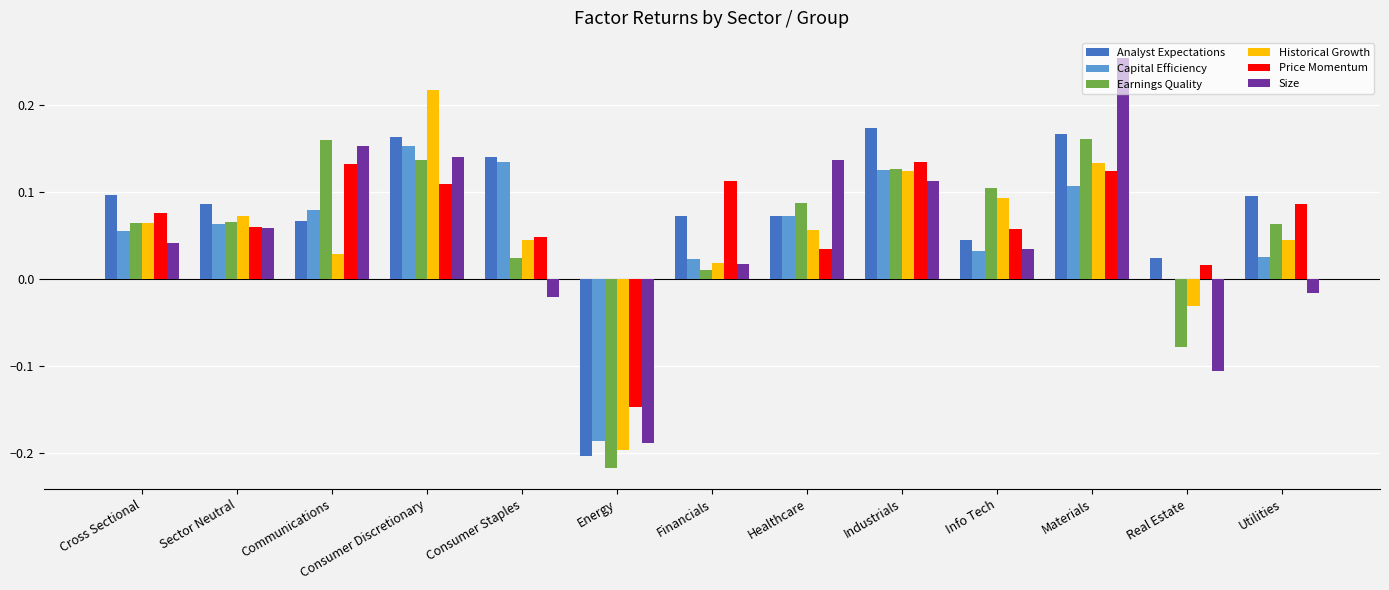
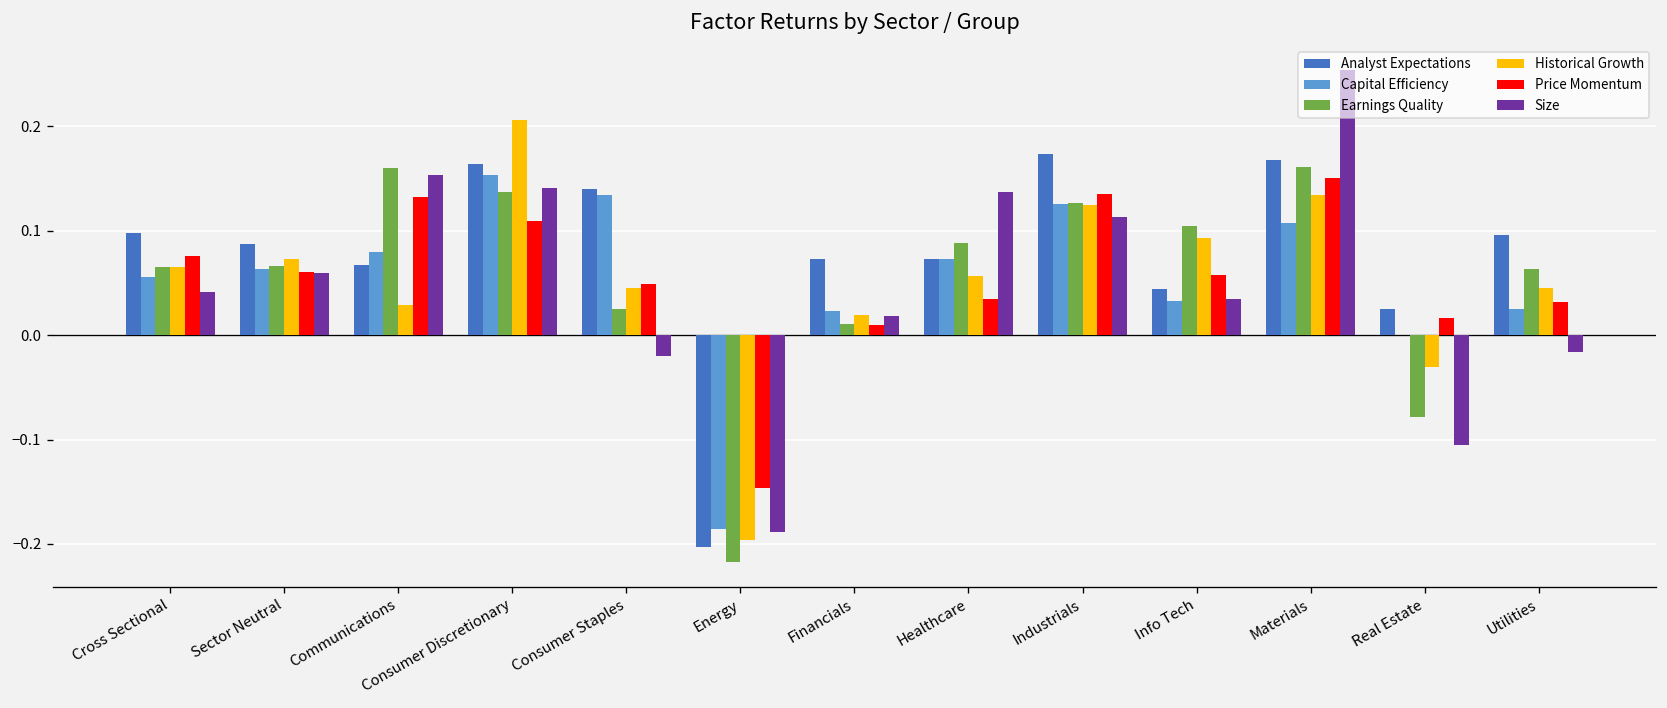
  {
    "Earnings Quality": {
      "Cross Sectional": 0.06,
      "Sector Neutral": 0.07,
      "Communications": 0.16,
      "Consumer Discretionary": 0.14,
      "Consumer Staples": 0.02,
      "Energy": -0.22,
      "Financials": 0.01,
      "Healthcare": 0.09,
      "Industrials": 0.13,
      "Info Tech": 0.10,
      "Materials": 0.16,
      "Real Estate": -0.08,
      "Utilities": 0.06
    },
    "Historical Growth": {
      "Cross Sectional": 0.07,
      "Sector Neutral": 0.07,
      "Communications": 0.03,
-     "Consumer Discretionary": 0.22,
+     "Consumer Discretionary": 0.21,
      "Consumer Staples": 0.04,
      "Energy": -0.20,
      "Financials": 0.02,
      "Healthcare": 0.06,
      "Industrials": 0.12,
      "Info Tech": 0.09,
      "Materials": 0.13,
      "Real Estate": -0.03,
      "Utilities": 0.05
    },
    "Price Momentum": {
      "Cross Sectional": 0.08,
      "Sector Neutral": 0.06,
      "Communications": 0.13,
      "Consumer Discretionary": 0.11,
      "Consumer Staples": 0.05,
      "Energy": -0.15,
-     "Financials": 0.11,
+     "Financials": 0.01,
      "Healthcare": 0.03,
      "Industrials": 0.13,
      "Info Tech": 0.06,
-     "Materials": 0.12,
+     "Materials": 0.15,
      "Real Estate": 0.02,
-     "Utilities": 0.09
+     "Utilities": 0.03
    },
    "Size": {
      "Cross Sectional": 0.04,
      "Sector Neutral": 0.06,
      "Communications": 0.15,
      "Consumer Discretionary": 0.14,
      "Consumer Staples": -0.02,
      "Energy": -0.19,
      "Financials": 0.02,
      "Healthcare": 0.14,
      "Industrials": 0.11,
      "Info Tech": 0.03,
      "Real Estate": -0.11,
      "Utilities": -0.02
    }
  }
